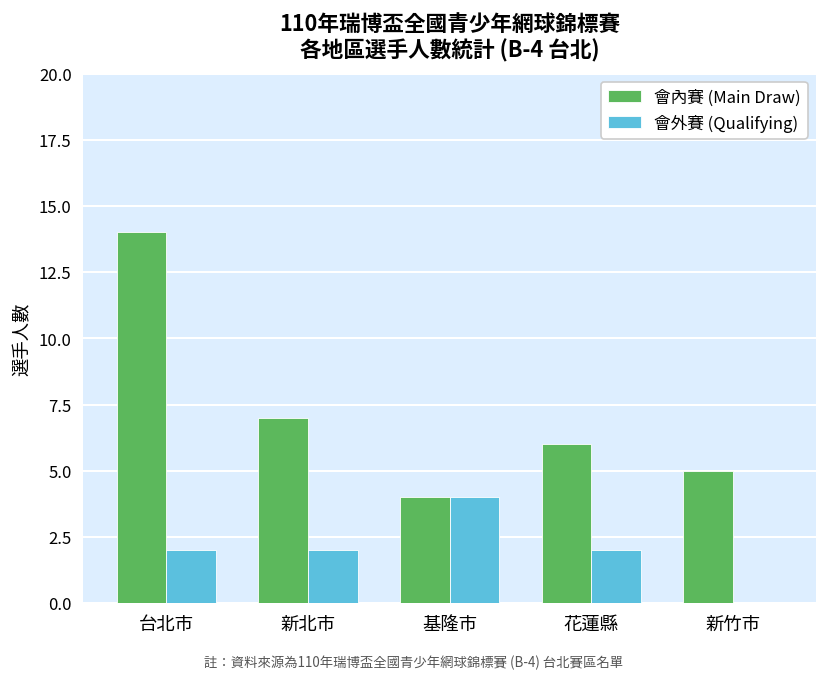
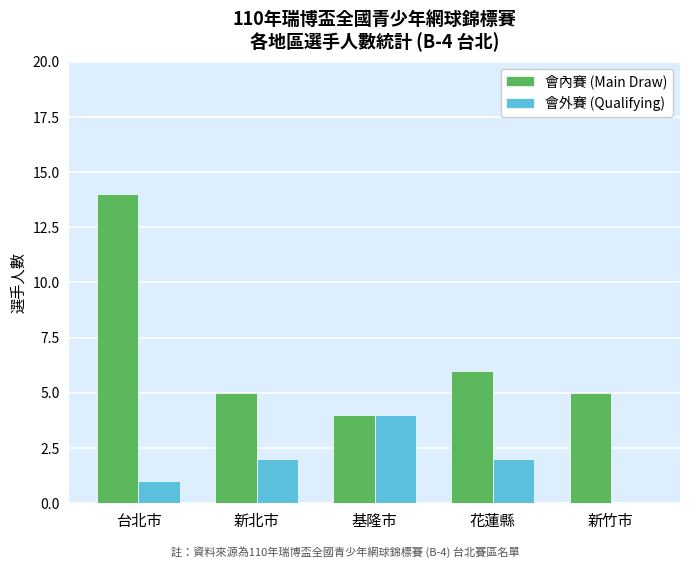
  {
    "會內賽 (Main Draw)": {
      "台北市": 14,
-     "新北市": 7,
+     "新北市": 5,
      "基隆市": 4,
      "花蓮縣": 6,
      "新竹市": 5
    },
    "會外賽 (Qualifying)": {
-     "台北市": 2,
+     "台北市": 1,
      "新北市": 2,
      "基隆市": 4,
      "花蓮縣": 2,
      "新竹市": 0
    }
  }
